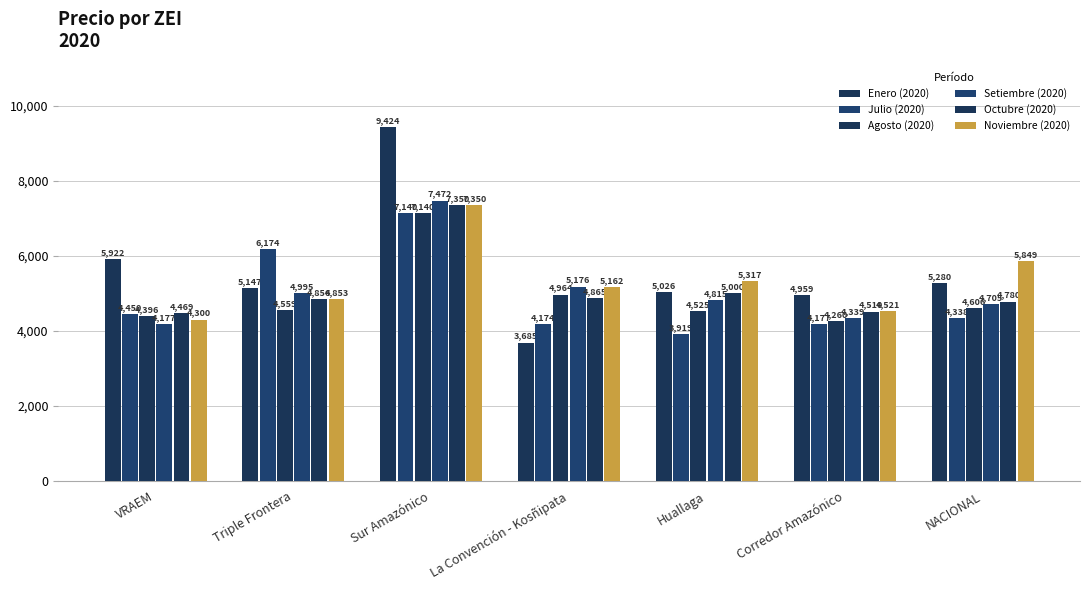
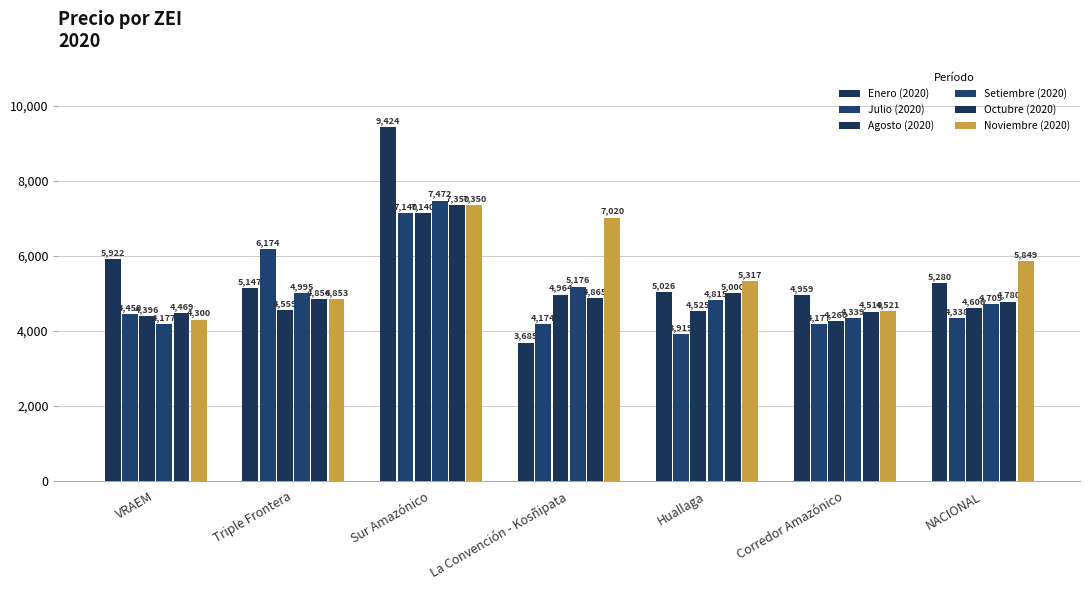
  {
    "Noviembre (2020)": {
      "VRAEM": "4,300",
-     "La Convención - Kosñipata": "5,162",
+     "La Convención - Kosñipata": "7,020",
      "Huallaga": "5,317",
      "NACIONAL": "5,849"
    }
  }
